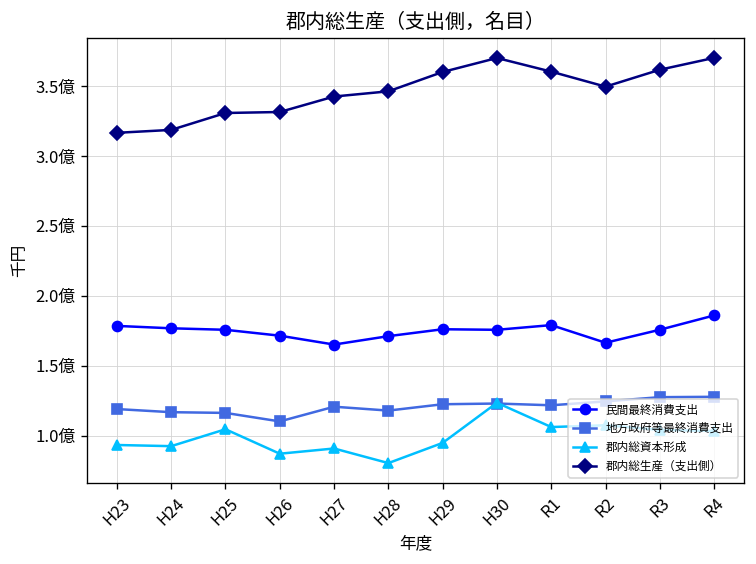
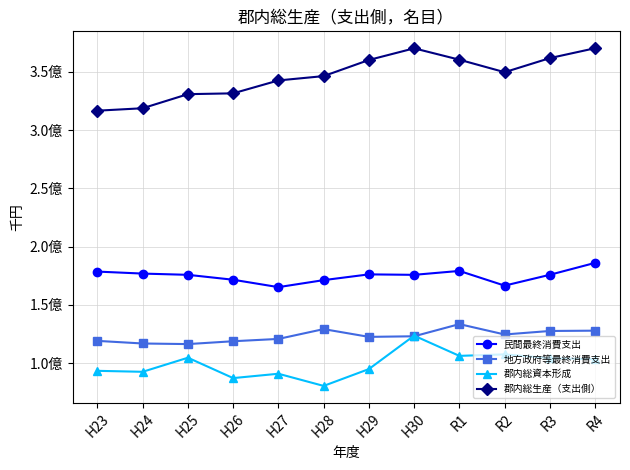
  {
    "民間最終消費支出": {
      "H23": "1.78億",
      "H24": "1.77億",
      "H25": "1.76億",
      "H26": "1.71億",
      "H27": "1.65億",
      "H28": "1.71億",
      "H29": "1.76億",
      "H30": "1.76億",
      "R1": "1.79億",
      "R2": "1.66億",
      "R3": "1.76億",
      "R4": "1.86億"
    },
    "地方政府等最終消費支出": {
      "H23": "1.19億",
      "H24": "1.17億",
      "H25": "1.16億",
-     "H26": "1.10億",
+     "H26": "1.19億",
      "H27": "1.21億",
-     "H28": "1.18億",
+     "H28": "1.29億",
      "H29": "1.22億",
-     "R1": "1.22億",
+     "R1": "1.33億",
      "R2": "1.25億",
      "R3": "1.28億",
      "R4": "1.28億"
    },
    "郡内総資本形成": {
      "H23": "0.93億",
      "H24": "0.92億",
      "H25": "1.05億",
      "H26": "0.87億",
      "H27": "0.91億",
      "H28": "0.80億",
      "H29": "0.95億",
      "R1": "1.06億"
    },
    "郡内総生産（支出側）": {
      "H23": "3.17億",
      "H24": "3.19億",
      "H25": "3.31億",
      "H26": "3.31億",
      "H27": "3.43億",
      "H28": "3.46億",
      "H29": "3.60億",
      "H30": "3.70億",
      "R1": "3.60億",
      "R2": "3.50億",
      "R3": "3.62億",
      "R4": "3.70億"
    }
  }
